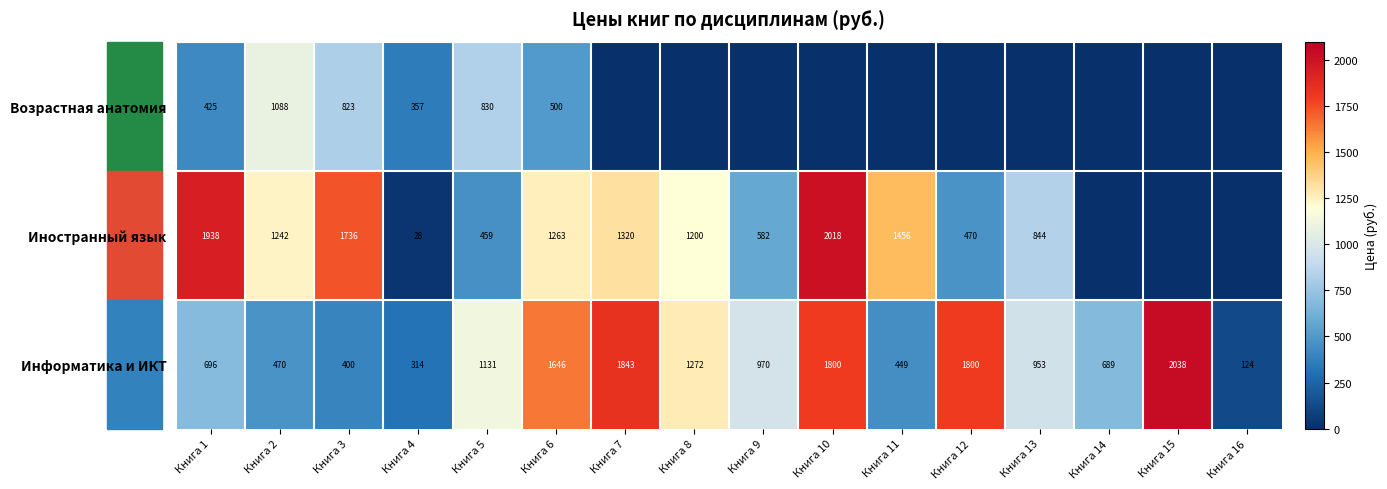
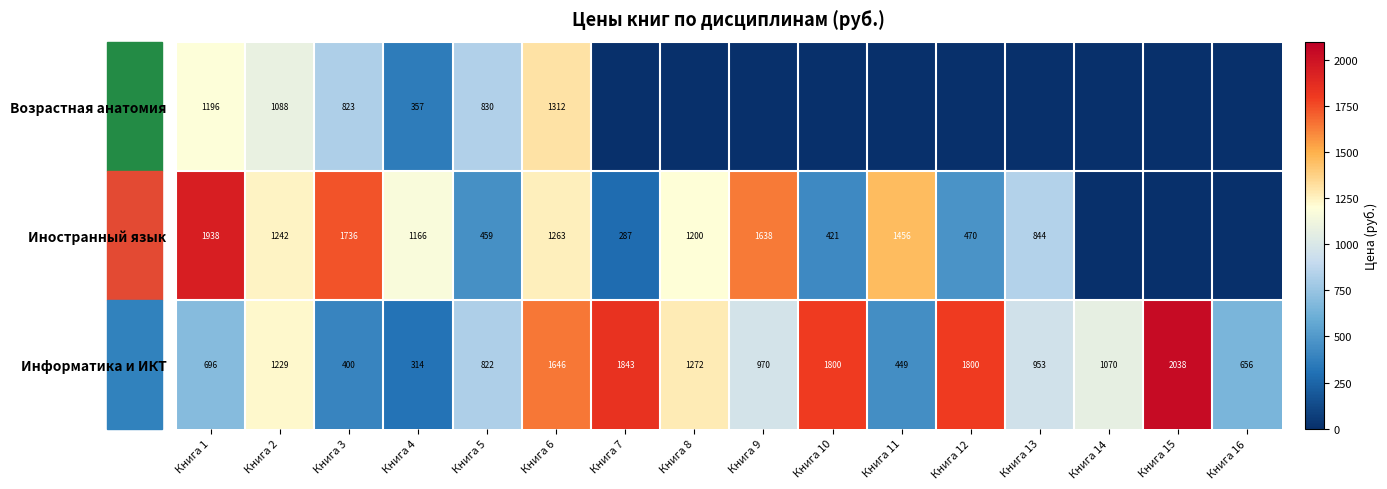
  {
    "Возрастная анатомия": {
-     "Книга 1": 425,
+     "Книга 1": 1196,
      "Книга 2": 1088,
      "Книга 3": 823,
      "Книга 4": 357,
      "Книга 5": 830,
-     "Книга 6": 500
+     "Книга 6": 1312
    },
    "Иностранный язык": {
      "Книга 1": 1938,
      "Книга 2": 1242,
      "Книга 3": 1736,
-     "Книга 4": 28,
+     "Книга 4": 1166,
      "Книга 5": 459,
      "Книга 6": 1263,
-     "Книга 7": 1320,
+     "Книга 7": 287,
      "Книга 8": 1200,
-     "Книга 9": 582,
-     "Книга 10": 2018,
+     "Книга 9": 1638,
+     "Книга 10": 421,
      "Книга 11": 1456,
      "Книга 12": 470,
      "Книга 13": 844
    },
    "Информатика и ИКТ": {
      "Книга 1": 696,
-     "Книга 2": 470,
+     "Книга 2": 1229,
      "Книга 3": 400,
      "Книга 4": 314,
-     "Книга 5": 1131,
+     "Книга 5": 822,
      "Книга 6": 1646,
      "Книга 7": 1843,
      "Книга 8": 1272,
      "Книга 9": 970,
      "Книга 10": 1800,
      "Книга 11": 449,
      "Книга 12": 1800,
      "Книга 13": 953,
-     "Книга 14": 689,
+     "Книга 14": 1070,
      "Книга 15": 2038,
-     "Книга 16": 124
+     "Книга 16": 656
    }
  }
